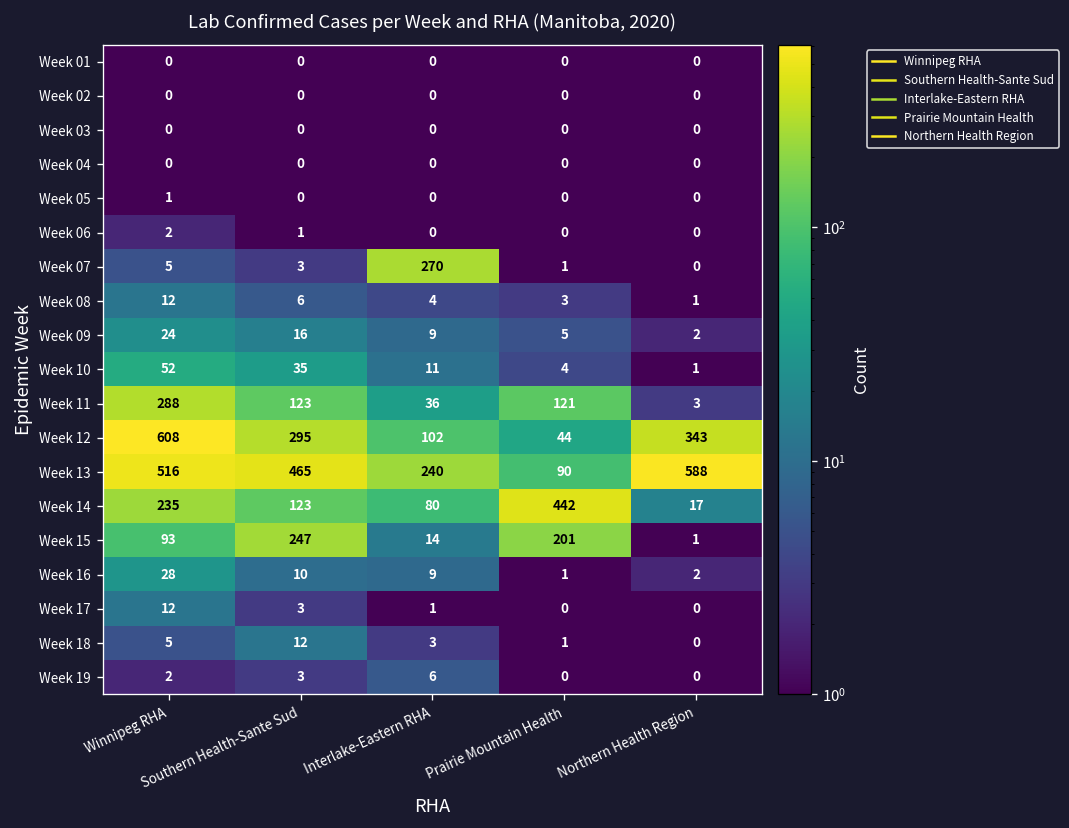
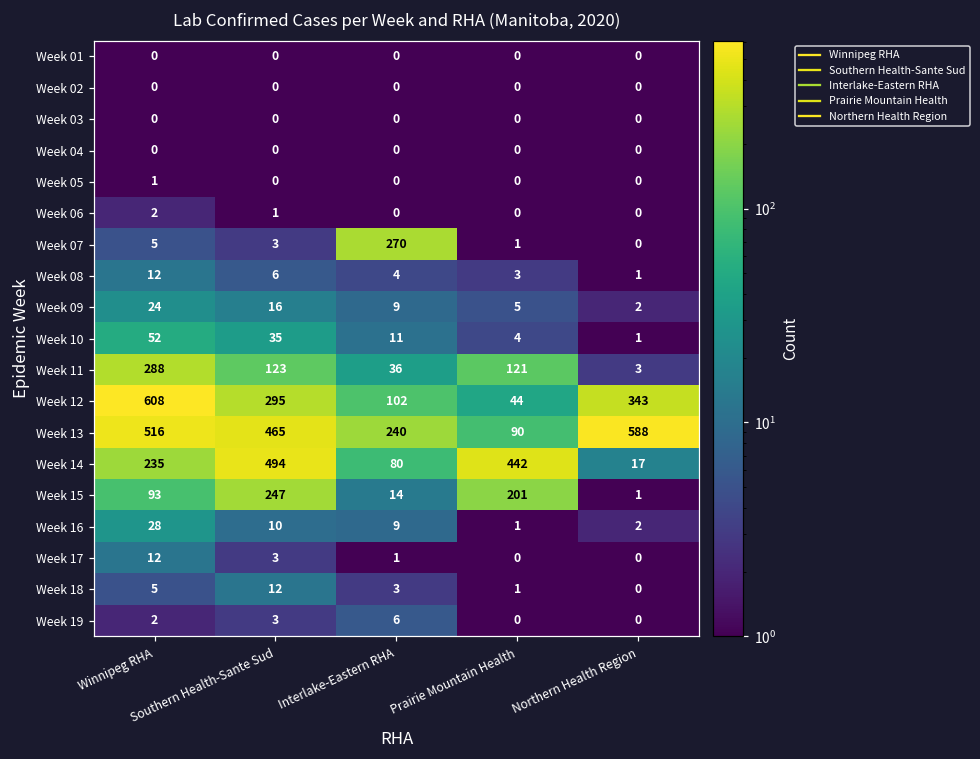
  {
    "Week 01": {
      "Winnipeg RHA": 0,
      "Southern Health-Sante Sud": 0,
      "Interlake-Eastern RHA": 0,
      "Prairie Mountain Health": 0,
      "Northern Health Region": 0
    },
    "Week 02": {
      "Winnipeg RHA": 0,
      "Southern Health-Sante Sud": 0,
      "Interlake-Eastern RHA": 0,
      "Prairie Mountain Health": 0,
      "Northern Health Region": 0
    },
    "Week 03": {
      "Winnipeg RHA": 0,
      "Southern Health-Sante Sud": 0,
      "Interlake-Eastern RHA": 0,
      "Prairie Mountain Health": 0,
      "Northern Health Region": 0
    },
    "Week 04": {
      "Winnipeg RHA": 0,
      "Southern Health-Sante Sud": 0,
      "Interlake-Eastern RHA": 0,
      "Prairie Mountain Health": 0,
      "Northern Health Region": 0
    },
    "Week 05": {
      "Winnipeg RHA": 1,
      "Southern Health-Sante Sud": 0,
      "Interlake-Eastern RHA": 0,
      "Prairie Mountain Health": 0,
      "Northern Health Region": 0
    },
    "Week 06": {
      "Winnipeg RHA": 2,
      "Southern Health-Sante Sud": 1,
      "Interlake-Eastern RHA": 0,
      "Prairie Mountain Health": 0,
      "Northern Health Region": 0
    },
    "Week 07": {
      "Winnipeg RHA": 5,
      "Southern Health-Sante Sud": 3,
      "Interlake-Eastern RHA": 270,
      "Prairie Mountain Health": 1,
      "Northern Health Region": 0
    },
    "Week 08": {
      "Winnipeg RHA": 12,
      "Southern Health-Sante Sud": 6,
      "Interlake-Eastern RHA": 4,
      "Prairie Mountain Health": 3,
      "Northern Health Region": 1
    },
    "Week 09": {
      "Winnipeg RHA": 24,
      "Southern Health-Sante Sud": 16,
      "Interlake-Eastern RHA": 9,
      "Prairie Mountain Health": 5,
      "Northern Health Region": 2
    },
    "Week 10": {
      "Winnipeg RHA": 52,
      "Southern Health-Sante Sud": 35,
      "Interlake-Eastern RHA": 11,
      "Prairie Mountain Health": 4,
      "Northern Health Region": 1
    },
    "Week 11": {
      "Winnipeg RHA": 288,
      "Southern Health-Sante Sud": 123,
      "Interlake-Eastern RHA": 36,
      "Prairie Mountain Health": 121,
      "Northern Health Region": 3
    },
    "Week 12": {
      "Winnipeg RHA": 608,
      "Southern Health-Sante Sud": 295,
      "Interlake-Eastern RHA": 102,
      "Prairie Mountain Health": 44,
      "Northern Health Region": 343
    },
    "Week 13": {
      "Winnipeg RHA": 516,
      "Southern Health-Sante Sud": 465,
      "Interlake-Eastern RHA": 240,
      "Prairie Mountain Health": 90,
      "Northern Health Region": 588
    },
    "Week 14": {
      "Winnipeg RHA": 235,
-     "Southern Health-Sante Sud": 123,
+     "Southern Health-Sante Sud": 494,
      "Interlake-Eastern RHA": 80,
      "Prairie Mountain Health": 442,
      "Northern Health Region": 17
    },
    "Week 15": {
      "Winnipeg RHA": 93,
      "Southern Health-Sante Sud": 247,
      "Interlake-Eastern RHA": 14,
      "Prairie Mountain Health": 201,
      "Northern Health Region": 1
    },
    "Week 16": {
      "Winnipeg RHA": 28,
      "Southern Health-Sante Sud": 10,
      "Interlake-Eastern RHA": 9,
      "Prairie Mountain Health": 1,
      "Northern Health Region": 2
    },
    "Week 17": {
      "Winnipeg RHA": 12,
      "Southern Health-Sante Sud": 3,
      "Interlake-Eastern RHA": 1,
      "Prairie Mountain Health": 0,
      "Northern Health Region": 0
    },
    "Week 18": {
      "Winnipeg RHA": 5,
      "Southern Health-Sante Sud": 12,
      "Interlake-Eastern RHA": 3,
      "Prairie Mountain Health": 1,
      "Northern Health Region": 0
    },
    "Week 19": {
      "Winnipeg RHA": 2,
      "Southern Health-Sante Sud": 3,
      "Interlake-Eastern RHA": 6,
      "Prairie Mountain Health": 0,
      "Northern Health Region": 0
    }
  }
